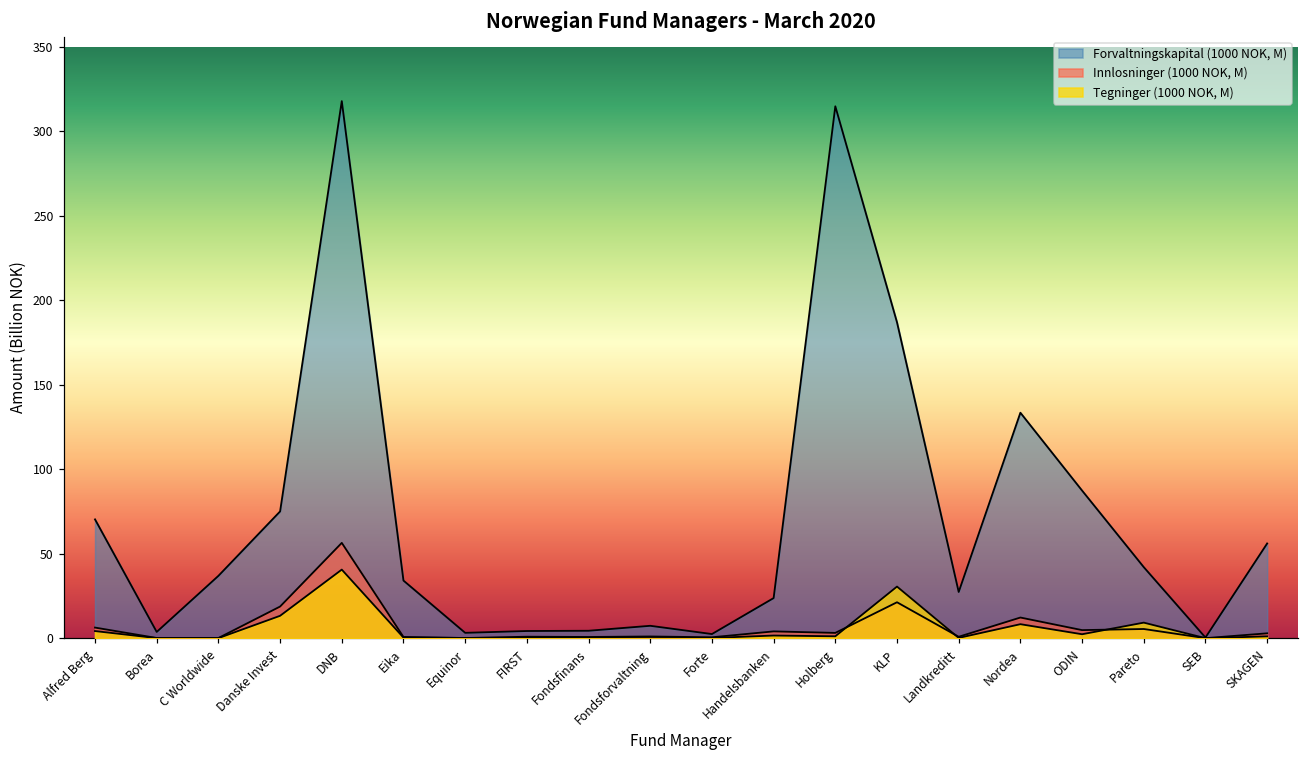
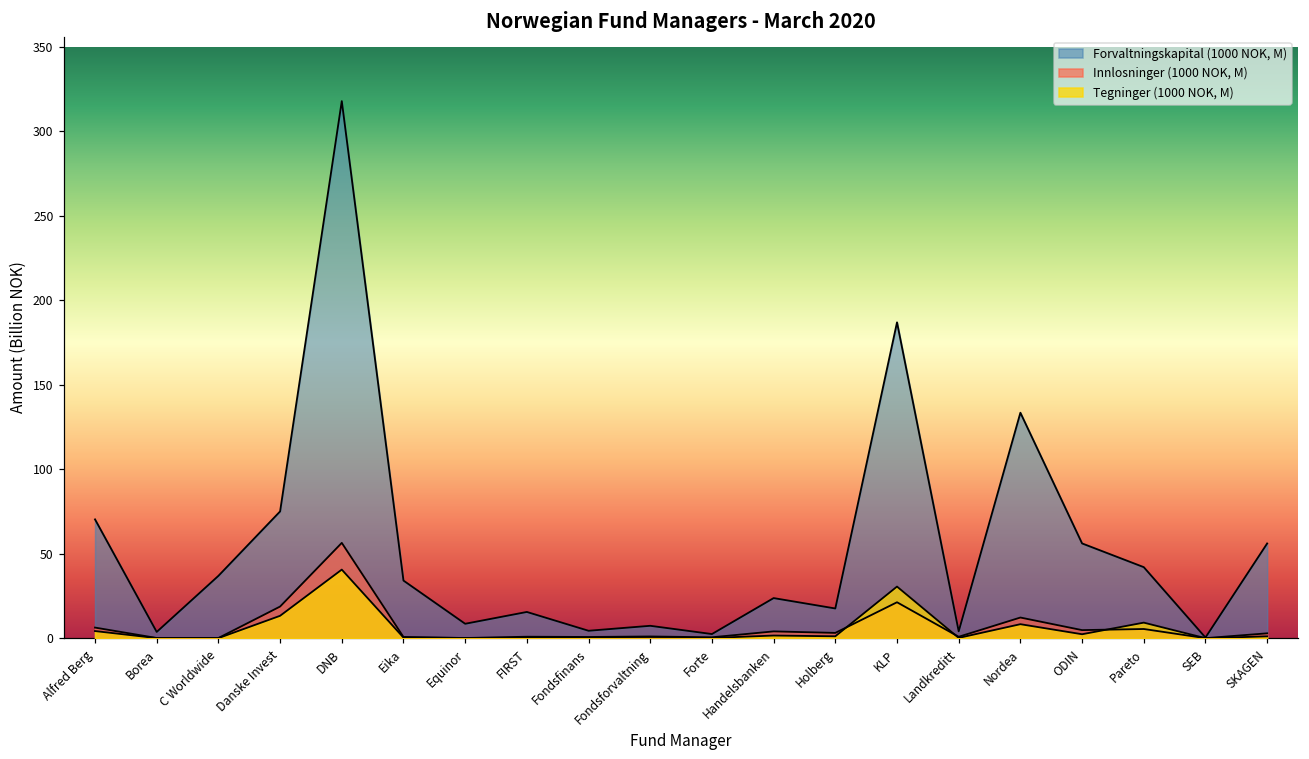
  {
    "Forvaltningskapital (1000 NOK, M)": {
      "Alfred Berg": 70,
      "Borea": 4,
      "C Worldwide": 37,
      "Danske Invest": 75,
      "DNB": 318,
      "Eika": 34,
-     "Equinor": 3,
-     "FIRST": 4,
+     "Equinor": 9,
+     "FIRST": 16,
      "Fondsfinans": 4,
      "Fondsforvaltning": 7,
      "Forte": 2,
      "Handelsbanken": 24,
-     "Holberg": 315,
+     "Holberg": 18,
      "KLP": 187,
-     "Landkreditt": 27,
+     "Landkreditt": 4,
      "Nordea": 133,
-     "ODIN": 87,
+     "ODIN": 56,
      "Pareto": 42,
      "SKAGEN": 56
    },
    "Innlosninger (1000 NOK, M)": {
      "Alfred Berg": 6,
      "Danske Invest": 19,
      "DNB": 56,
      "Handelsbanken": 4,
      "Holberg": 3,
      "KLP": 21,
      "Nordea": 12,
      "ODIN": 5,
      "Pareto": 5,
      "SKAGEN": 3
    },
    "Tegninger (1000 NOK, M)": {
      "Alfred Berg": 4,
      "Danske Invest": 13,
      "DNB": 41,
      "Handelsbanken": 2,
      "Holberg": 1,
      "KLP": 31,
      "Nordea": 8,
      "ODIN": 2,
      "Pareto": 9,
      "SKAGEN": 1
    }
  }
